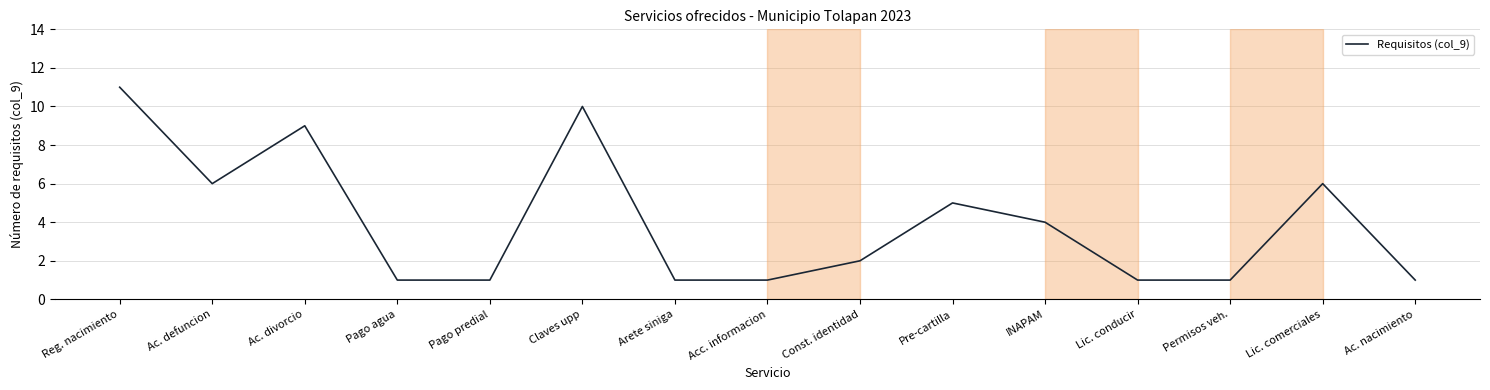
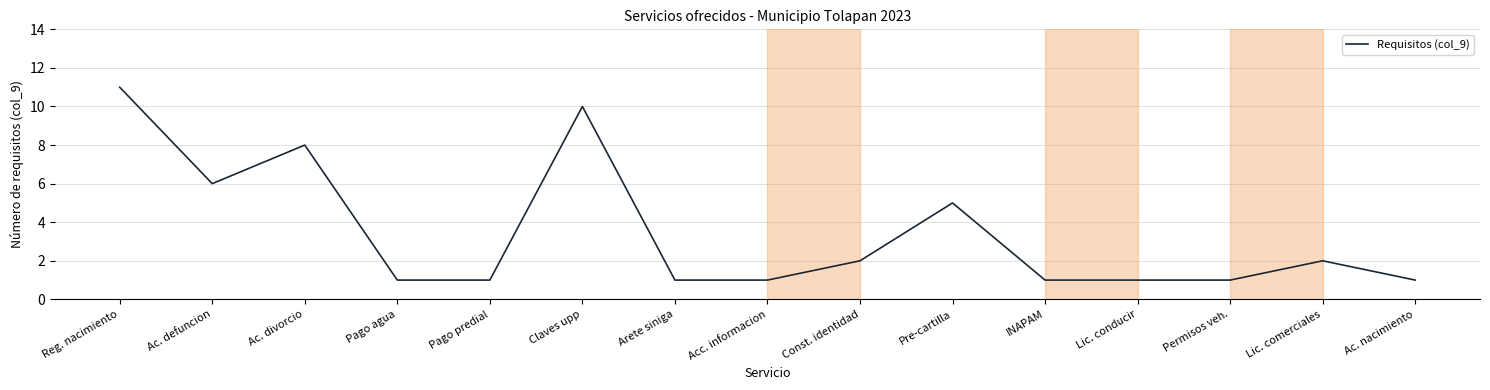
  {
    "Reg. nacimiento": 11,
    "Ac. defuncion": 6,
-   "Ac. divorcio": 9,
+   "Ac. divorcio": 8,
    "Pago agua": 1,
    "Pago predial": 1,
    "Claves upp": 10,
    "Arete siniga": 1,
    "Acc. informacion": 1,
    "Const. identidad": 2,
    "Pre-cartilla": 5,
-   "INAPAM": 4,
+   "INAPAM": 1,
    "Lic. conducir": 1,
    "Permisos veh.": 1,
-   "Lic. comerciales": 6,
+   "Lic. comerciales": 2,
    "Ac. nacimiento": 1
  }
